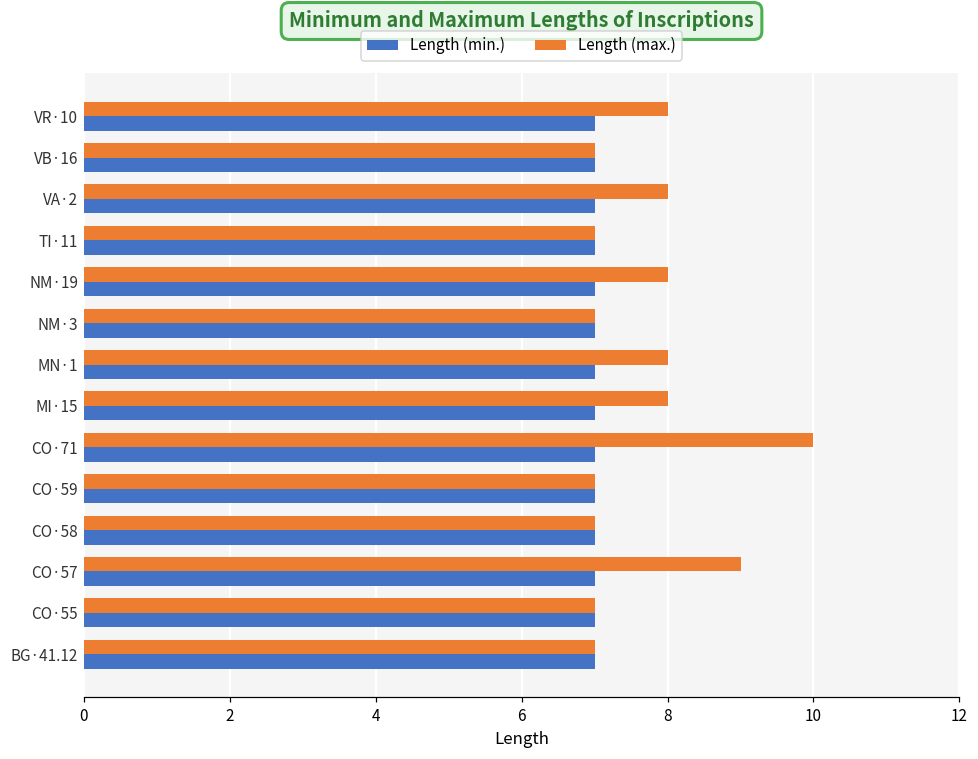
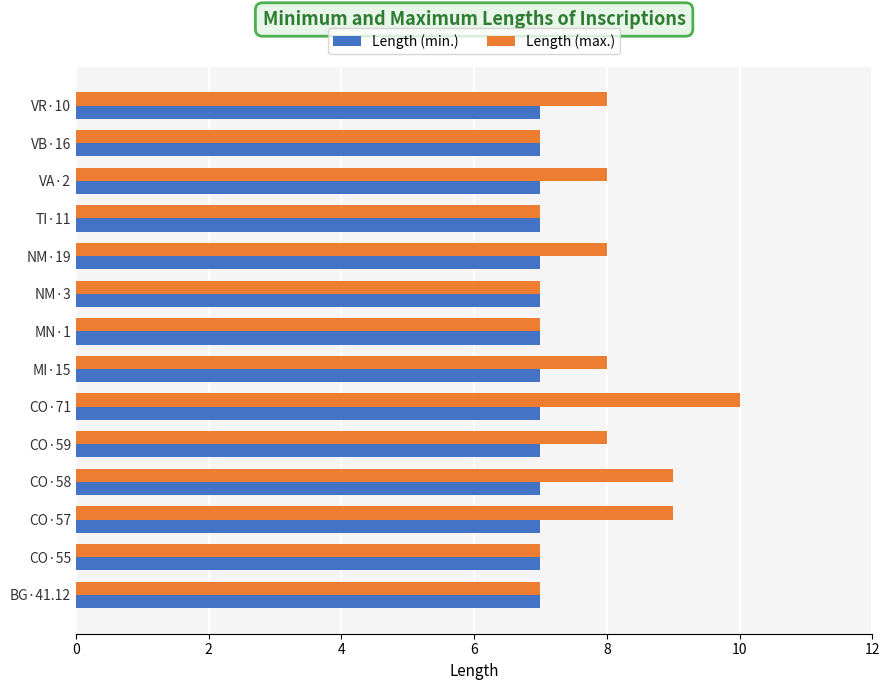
  {
    "Length (min.)": {
      "VR·10": 7,
      "VB·16": 7,
      "VA·2": 7,
      "TI·11": 7,
      "NM·19": 7,
      "NM·3": 7,
      "MN·1": 7,
      "MI·15": 7,
      "CO·71": 7,
      "CO·59": 7,
      "CO·58": 7,
      "CO·57": 7,
      "CO·55": 7,
      "BG·41.12": 7
    },
    "Length (max.)": {
      "VR·10": 8,
      "VB·16": 7,
      "VA·2": 8,
      "TI·11": 7,
      "NM·19": 8,
      "NM·3": 7,
-     "MN·1": 8,
+     "MN·1": 7,
      "MI·15": 8,
      "CO·71": 10,
-     "CO·59": 7,
-     "CO·58": 7,
+     "CO·59": 8,
+     "CO·58": 9,
      "CO·57": 9,
      "CO·55": 7,
      "BG·41.12": 7
    }
  }
